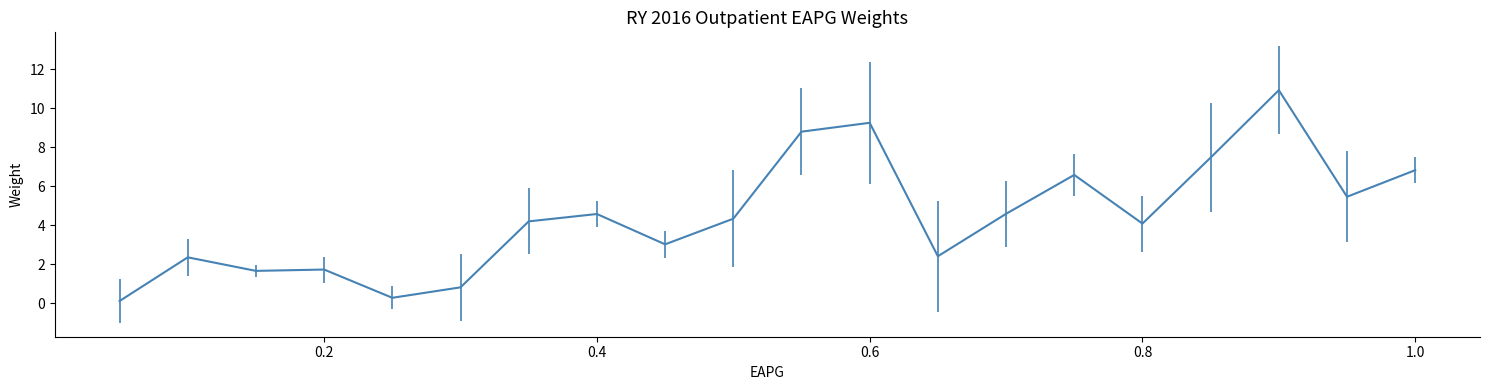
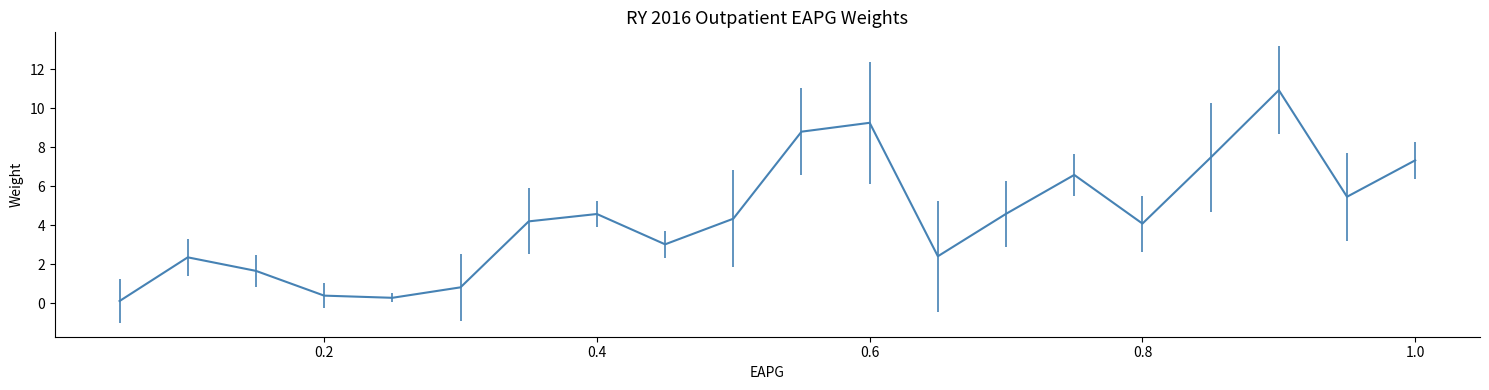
  {
-   "0.2": 1.7,
+   "0.2": 0.4,
    "0.4": 4.6,
    "0.6": 9.2,
    "0.8": 4.1,
-   "1.0": 6.8
+   "1.0": 7.3
  }
